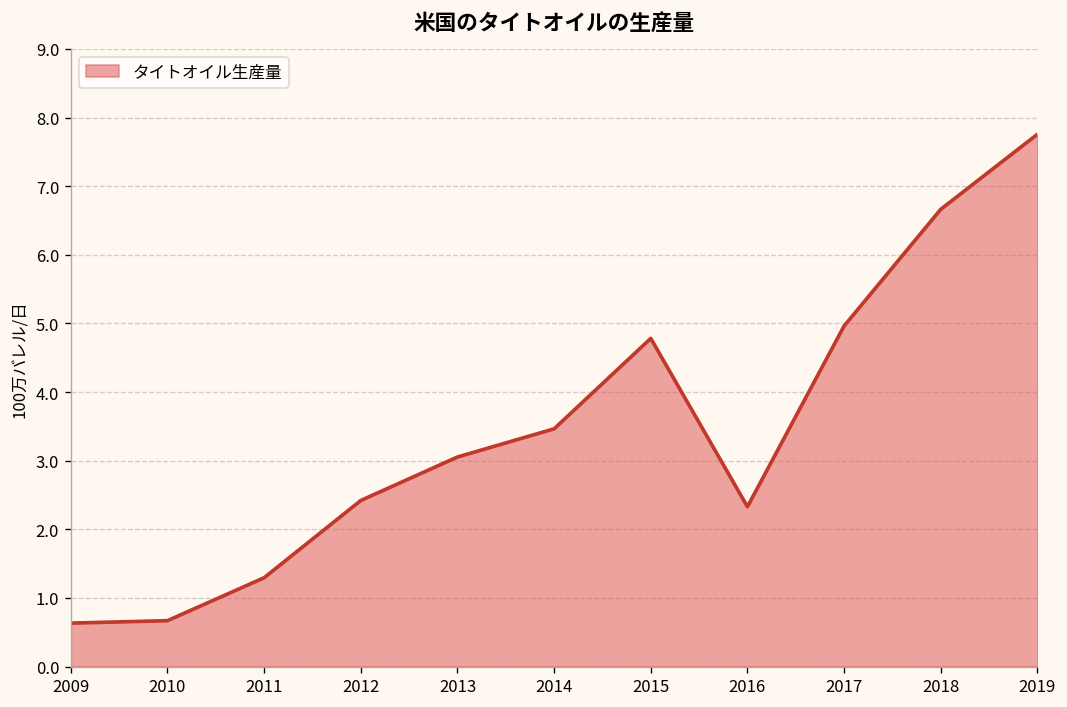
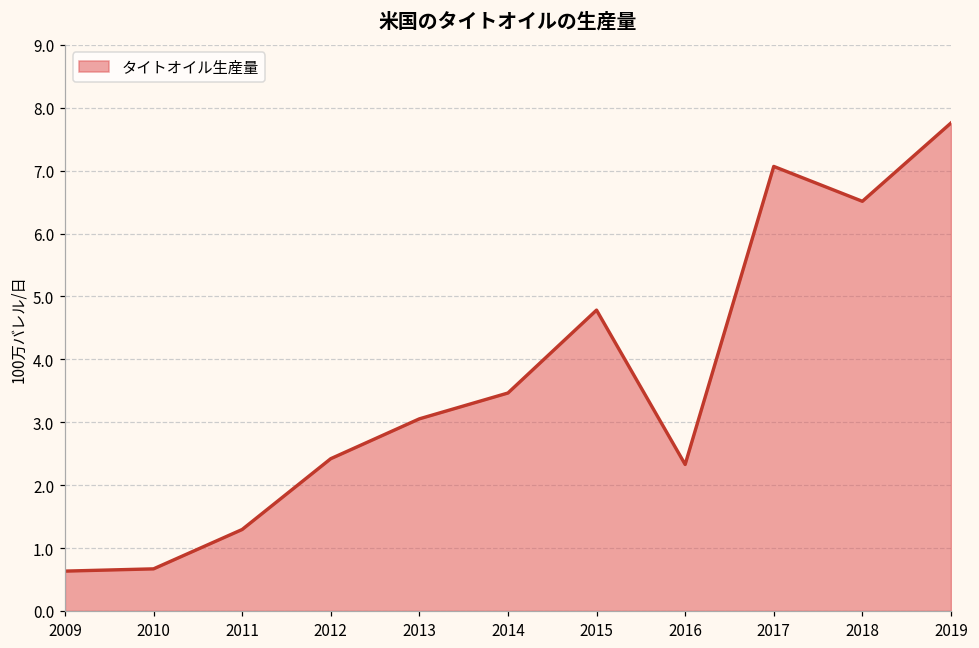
  {
    "2009": 0.6,
    "2010": 0.7,
    "2011": 1.3,
    "2012": 2.4,
    "2013": 3.1,
    "2014": 3.5,
    "2015": 4.8,
    "2016": 2.3,
-   "2017": 5.0,
-   "2018": 6.7,
+   "2017": 7.1,
+   "2018": 6.5,
    "2019": 7.8
  }
